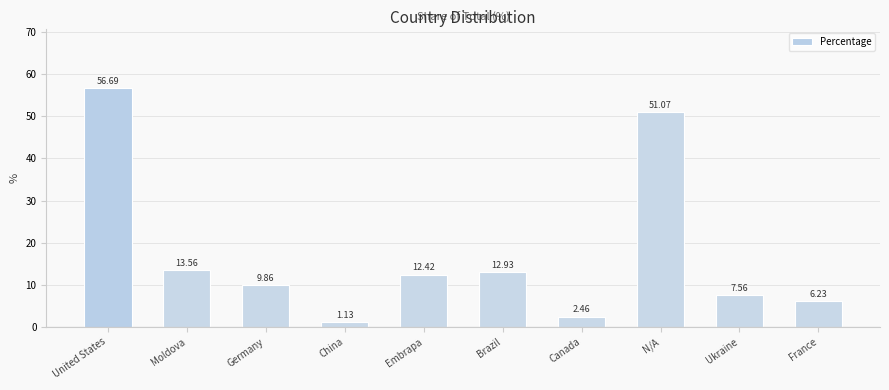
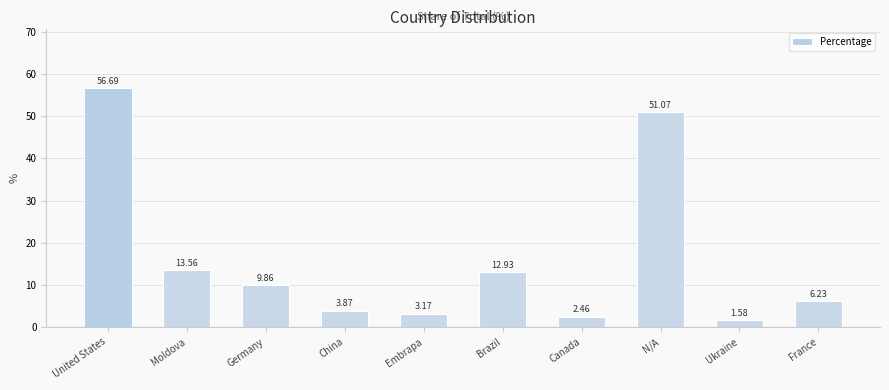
  {
    "United States": 56.69,
    "Moldova": 13.56,
    "Germany": 9.86,
-   "China": 1.13,
-   "Embrapa": 12.42,
+   "China": 3.87,
+   "Embrapa": 3.17,
    "Brazil": 12.93,
    "Canada": 2.46,
    "N/A": 51.07,
-   "Ukraine": 7.56,
+   "Ukraine": 1.58,
    "France": 6.23
  }
